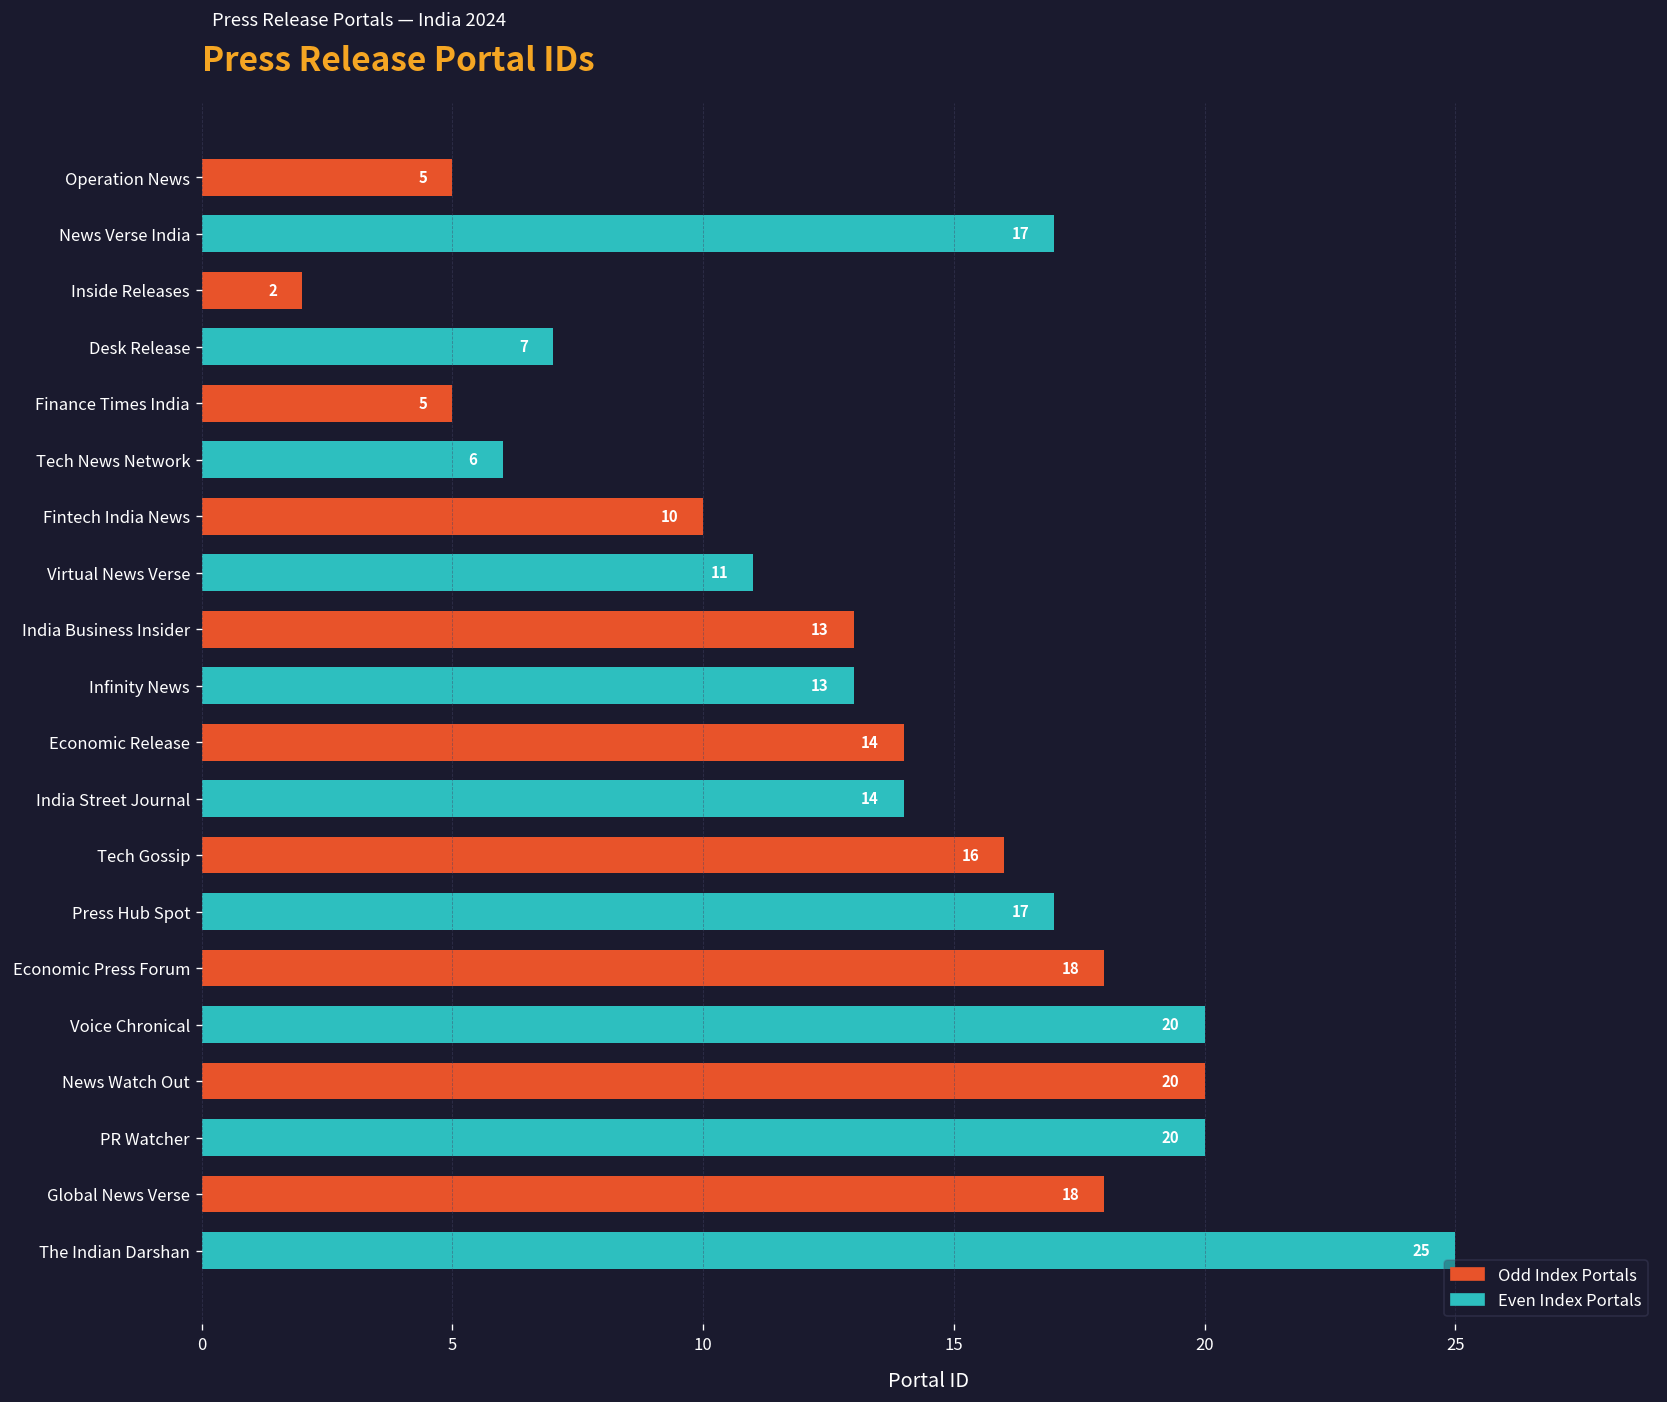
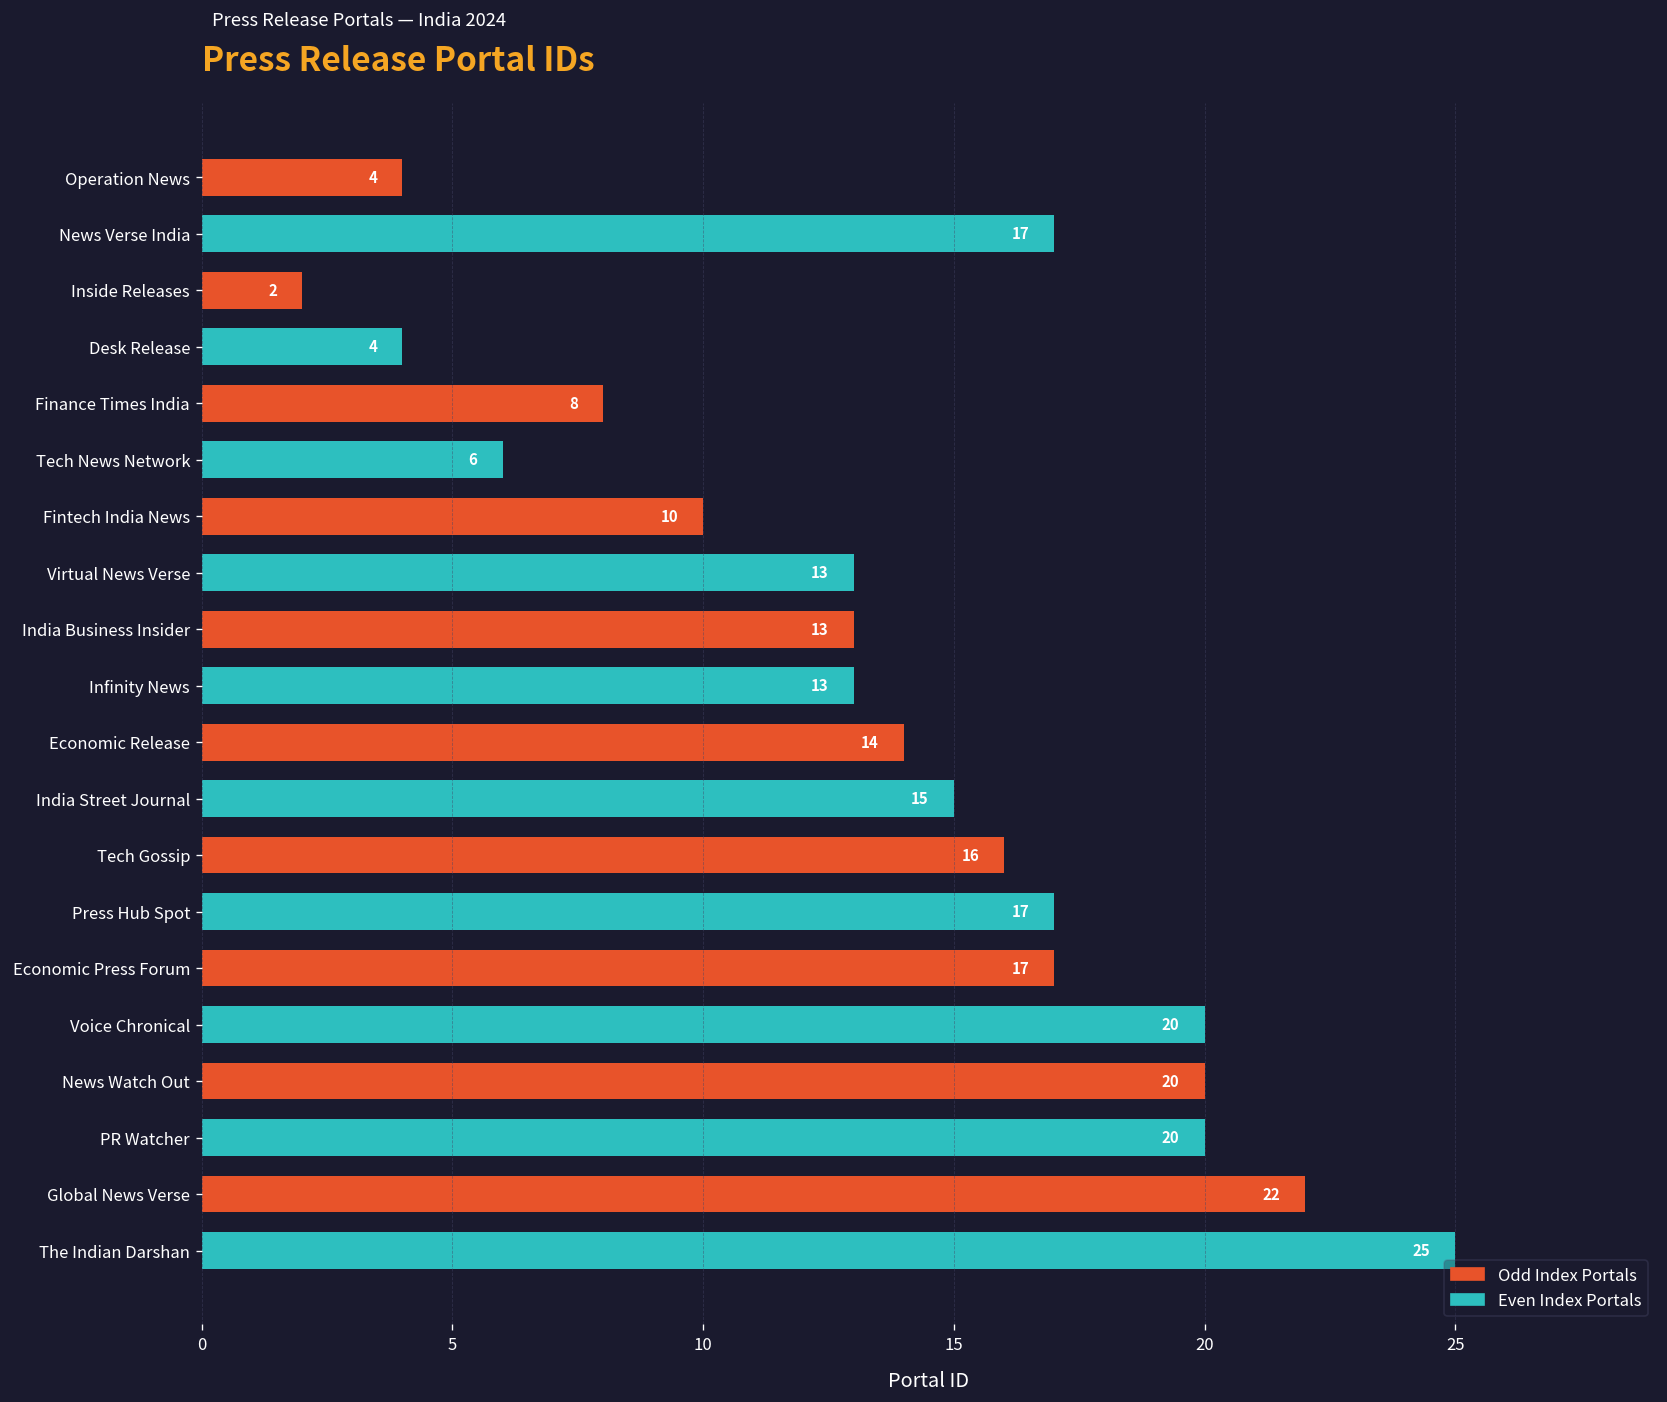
  {
-   "Operation News": 5,
+   "Operation News": 4,
    "News Verse India": 17,
    "Inside Releases": 2,
-   "Desk Release": 7,
-   "Finance Times India": 5,
+   "Desk Release": 4,
+   "Finance Times India": 8,
    "Tech News Network": 6,
    "Fintech India News": 10,
-   "Virtual News Verse": 11,
+   "Virtual News Verse": 13,
    "India Business Insider": 13,
    "Infinity News": 13,
    "Economic Release": 14,
-   "India Street Journal": 14,
+   "India Street Journal": 15,
    "Tech Gossip": 16,
    "Press Hub Spot": 17,
-   "Economic Press Forum": 18,
+   "Economic Press Forum": 17,
    "Voice Chronical": 20,
    "News Watch Out": 20,
    "PR Watcher": 20,
-   "Global News Verse": 18,
+   "Global News Verse": 22,
    "The Indian Darshan": 25
  }
